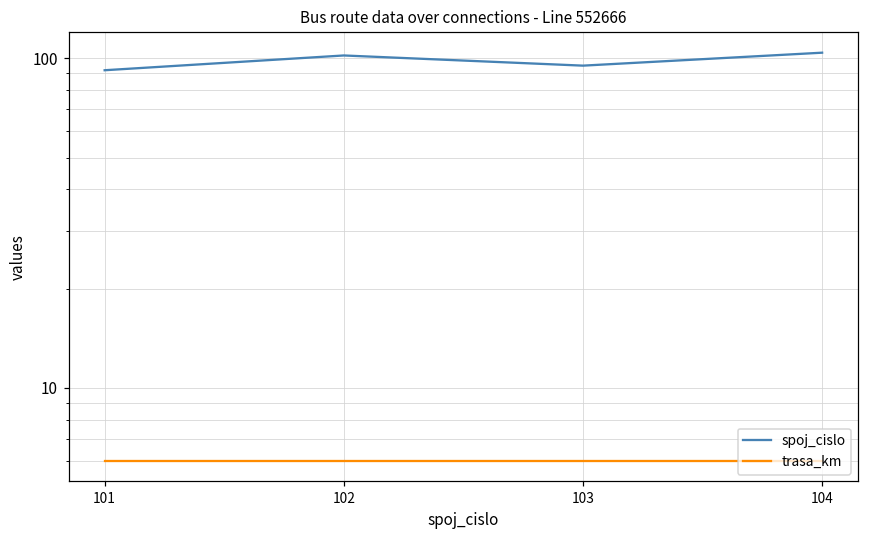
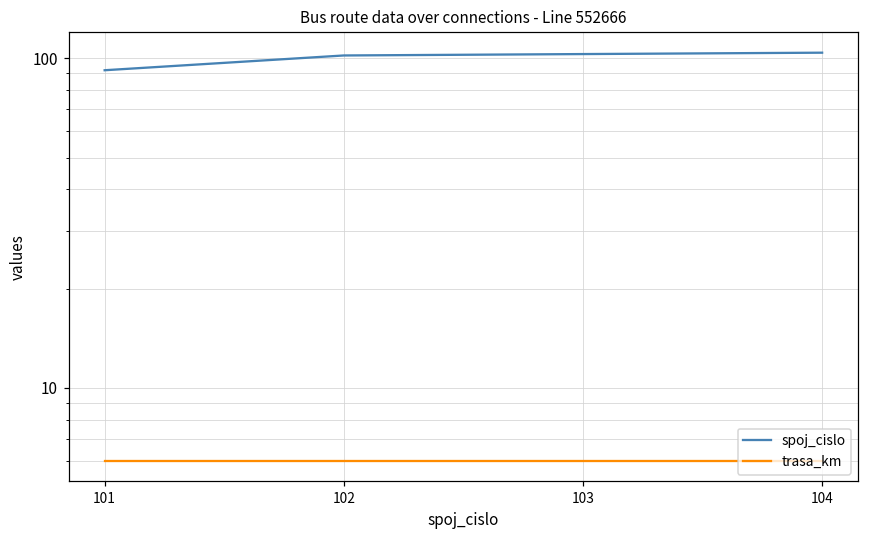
  {
    "spoj_cislo": {
      "101": 92,
      "102": 102,
-     "103": 95,
+     "103": 103,
      "104": 104
    },
    "trasa_km": {
      "101": 6,
      "102": 6,
      "103": 6
    }
  }
